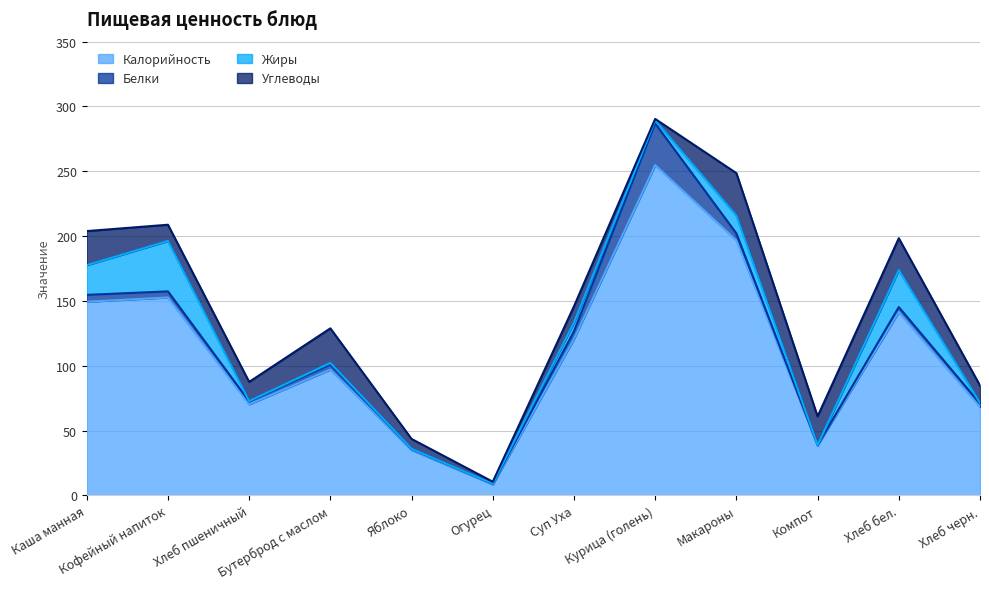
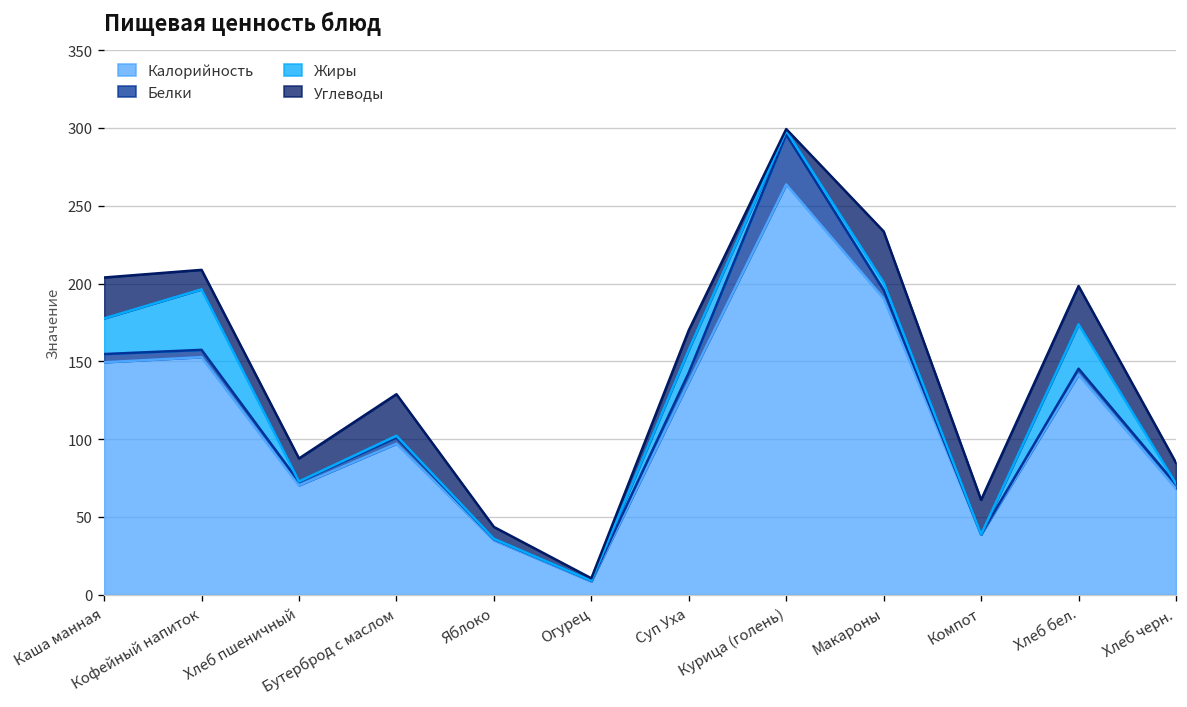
  {
    "Калорийность": {
      "Каша манная": 149,
      "Кофейный напиток": 153,
      "Хлеб пшеничный": 70,
      "Бутерброд с маслом": 97,
-     "Суп Уха": 121,
-     "Курица (голень)": 255,
-     "Макароны": 197,
+     "Суп Уха": 137,
+     "Курица (голень)": 264,
+     "Макароны": 191,
      "Хлеб бел.": 142,
      "Хлеб черн.": 68
    },
    "Жиры": {
      "Каша манная": 23,
      "Кофейный напиток": 39,
-     "Суп Уха": 7,
-     "Макароны": 14,
+     "Суп Уха": 15,
+     "Макароны": 5,
      "Хлеб бел.": 29
    }
  }
